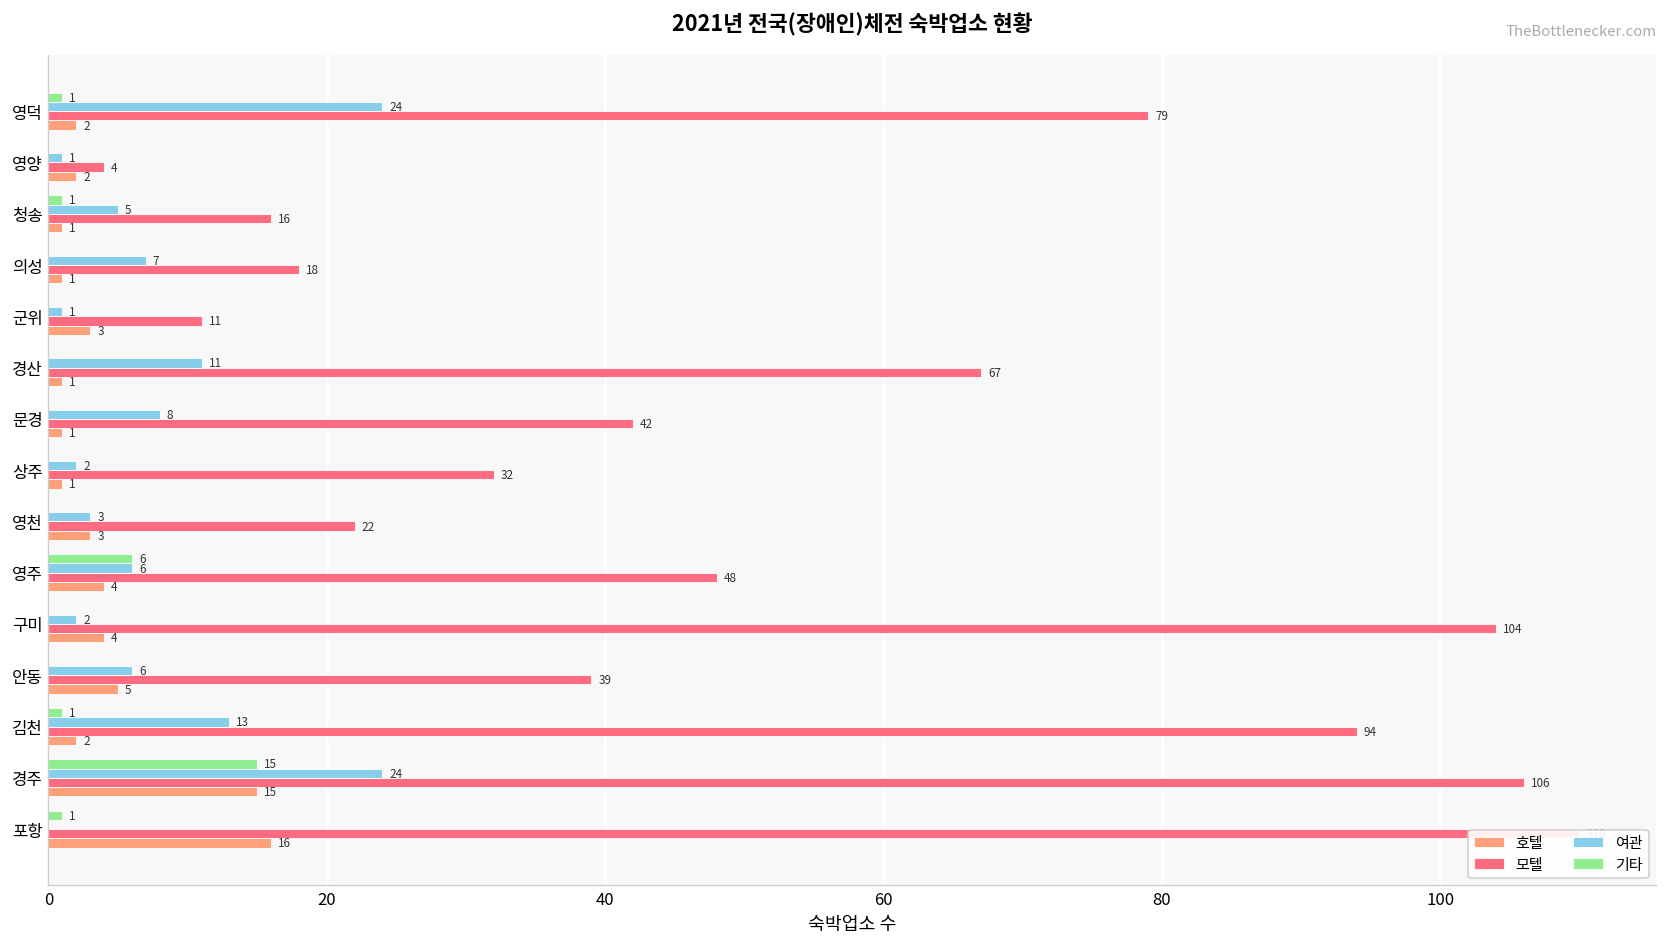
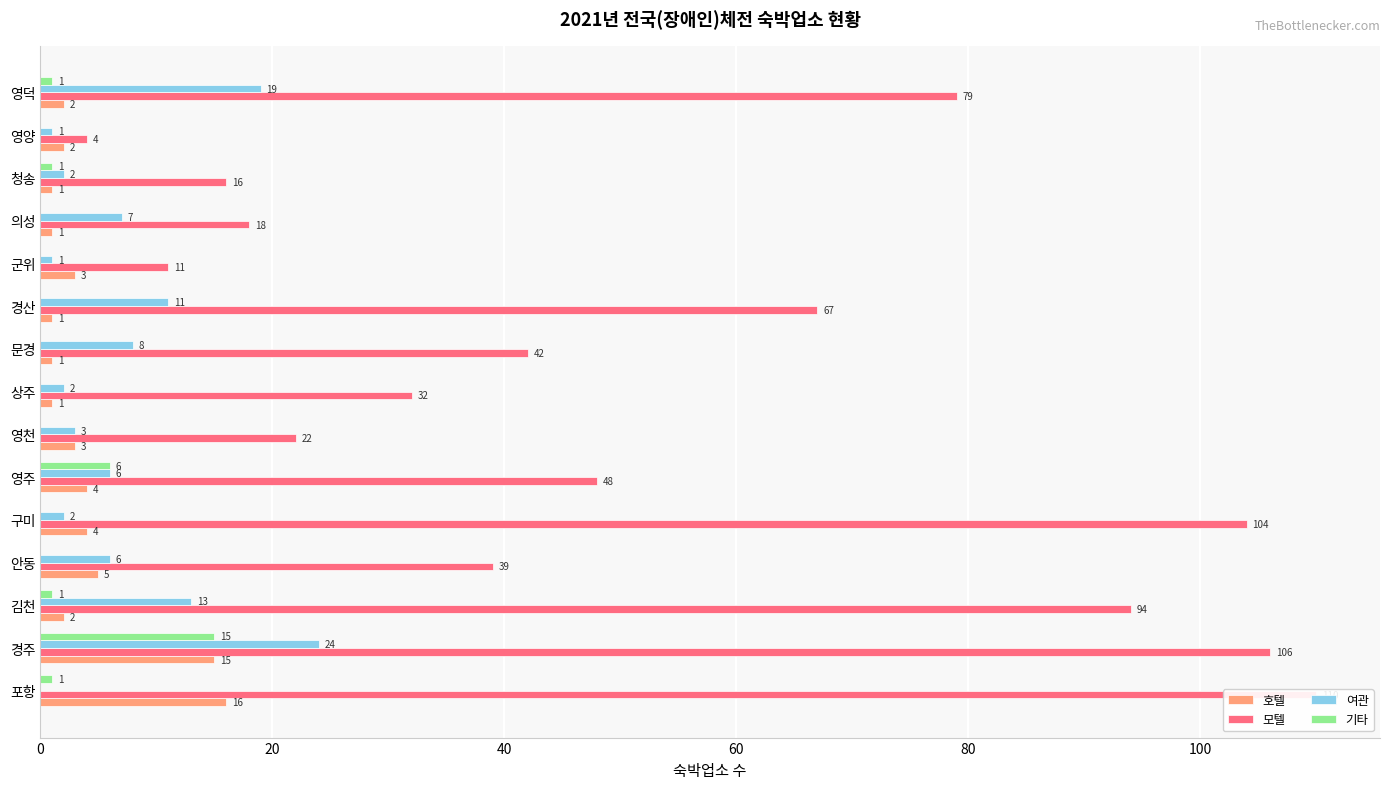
  {
    "여관": {
-     "영덕": 24,
+     "영덕": 19,
      "영양": 1,
-     "청송": 5,
+     "청송": 2,
      "의성": 7,
      "군위": 1,
      "경산": 11,
      "문경": 8,
      "상주": 2,
      "영천": 3,
      "구미": 2,
      "안동": 6,
      "김천": 13,
      "경주": 24
    },
    "기타": {
      "영덕": 1,
      "청송": 1,
      "김천": 1,
      "경주": 15,
      "포항": 1
    }
  }
